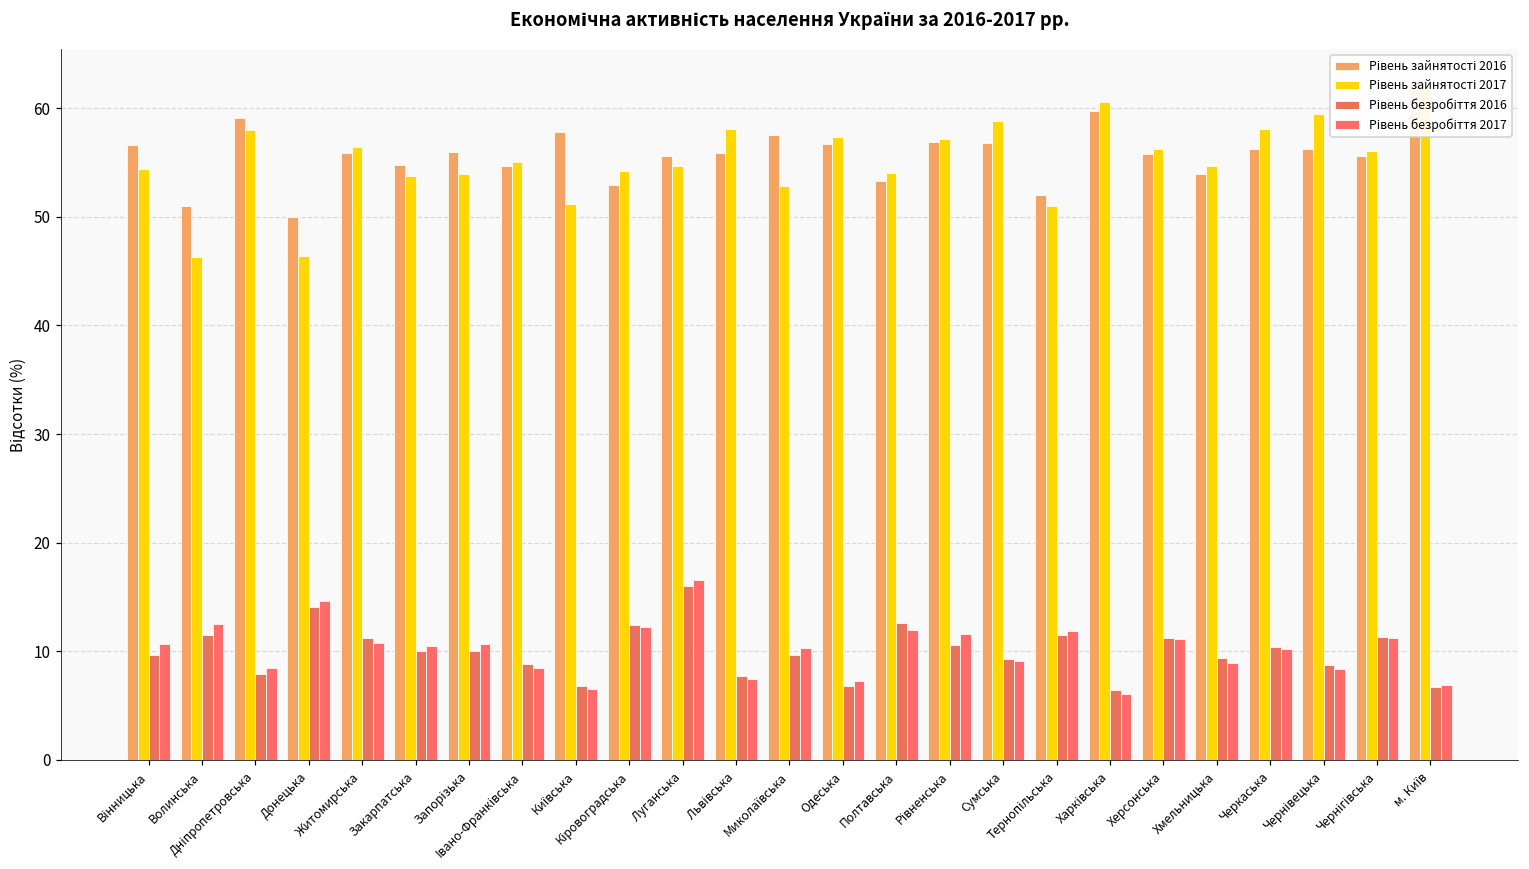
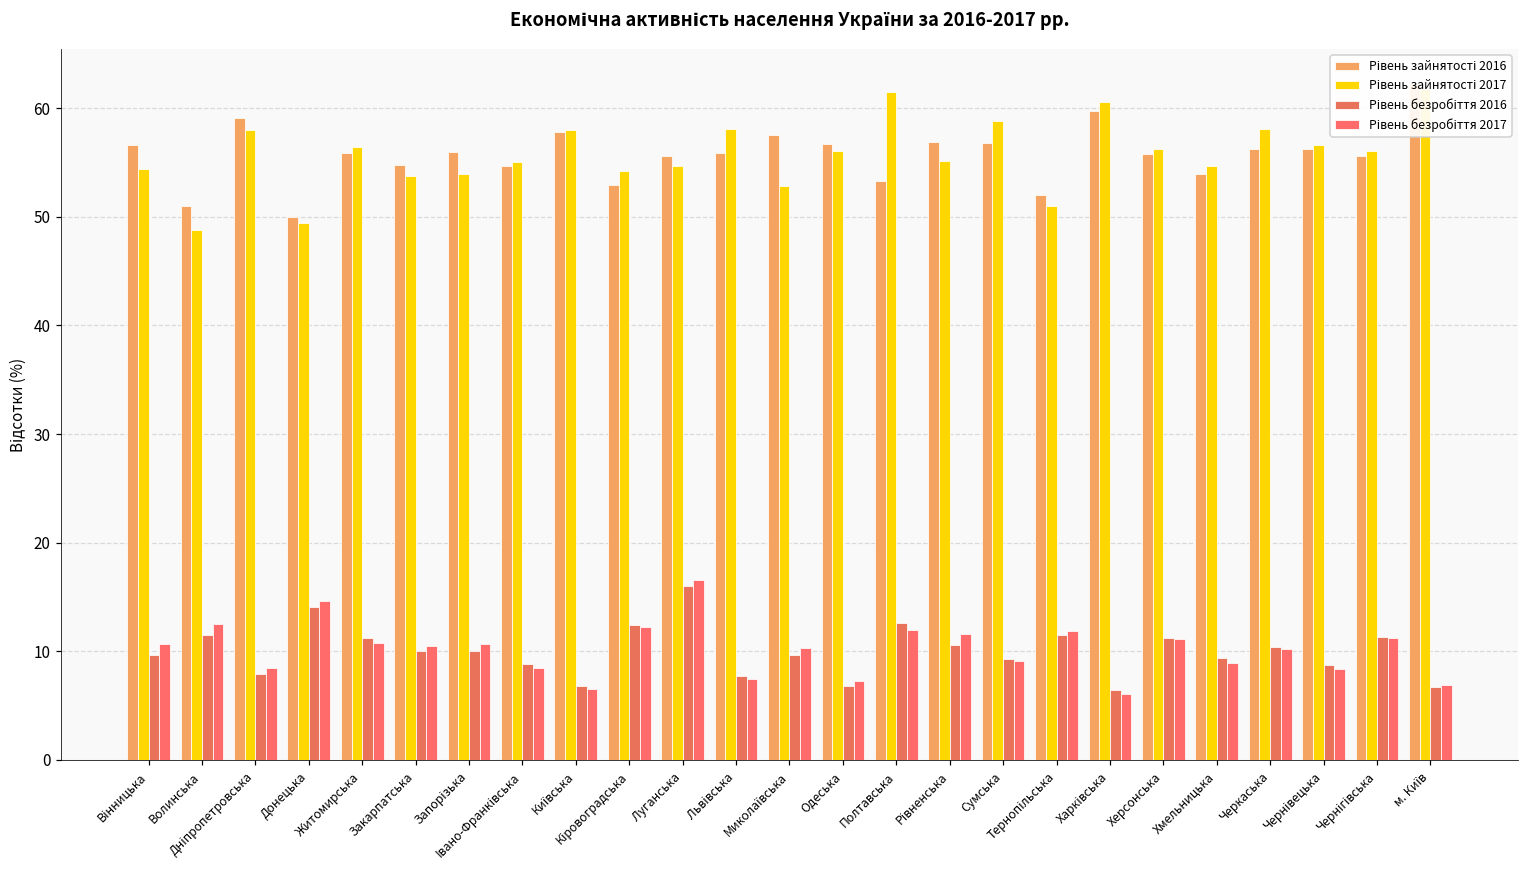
  {
    "Рівень зайнятості 2017": {
      "Вінницька": 54,
-     "Волинська": 46,
+     "Волинська": 49,
      "Дніпропетровська": 58,
-     "Донецька": 46,
+     "Донецька": 49,
      "Житомирська": 56,
      "Закарпатська": 54,
      "Запорізька": 54,
      "Івано-Франківська": 55,
-     "Київська": 51,
+     "Київська": 58,
      "Кіровоградська": 54,
      "Луганська": 55,
      "Львівська": 58,
      "Миколаївська": 53,
-     "Одеська": 57,
-     "Полтавська": 54,
-     "Рівненська": 57,
+     "Одеська": 56,
+     "Полтавська": 62,
+     "Рівненська": 55,
      "Сумська": 59,
      "Тернопільська": 51,
      "Харківська": 61,
      "Херсонська": 56,
      "Хмельницька": 55,
      "Черкаська": 58,
-     "Чернівецька": 60,
+     "Чернівецька": 57,
      "Чернігівська": 56
    }
  }
